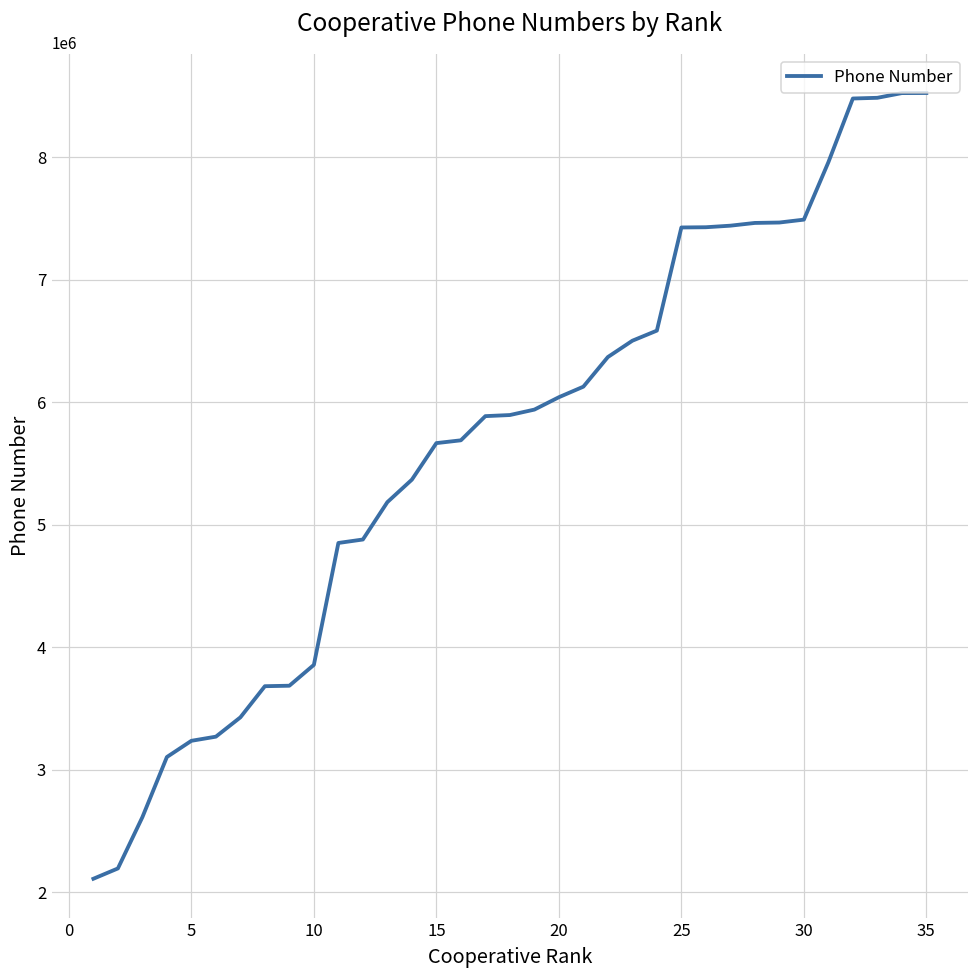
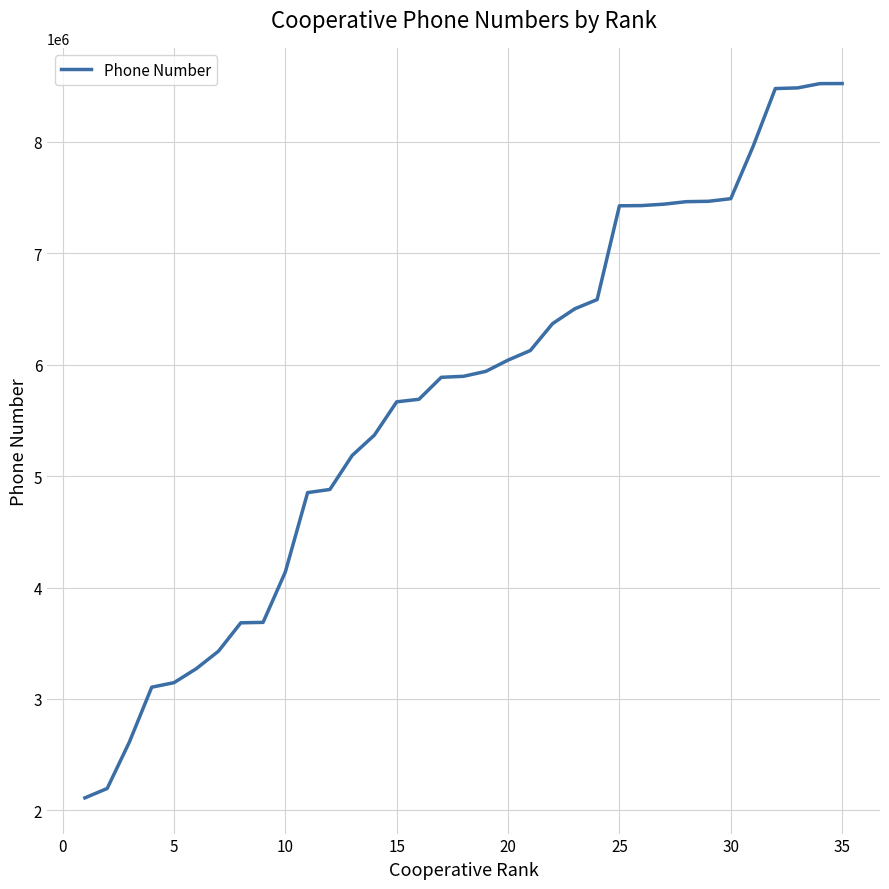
  {
-   "5": 3240000,
-   "10": 3860000,
+   "5": 3150000,
+   "10": 4140000,
    "15": 5670000,
    "20": 6040000,
    "25": 7430000,
    "30": 7490000,
    "35": 8520000
  }
